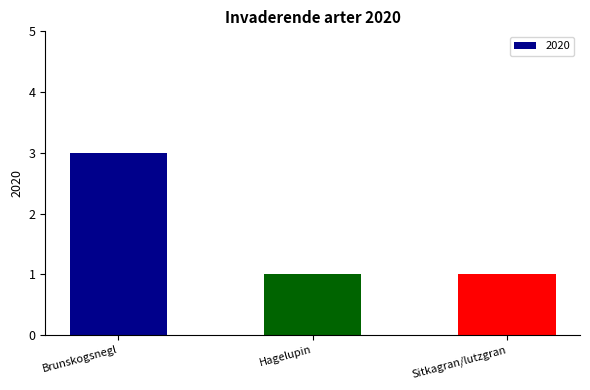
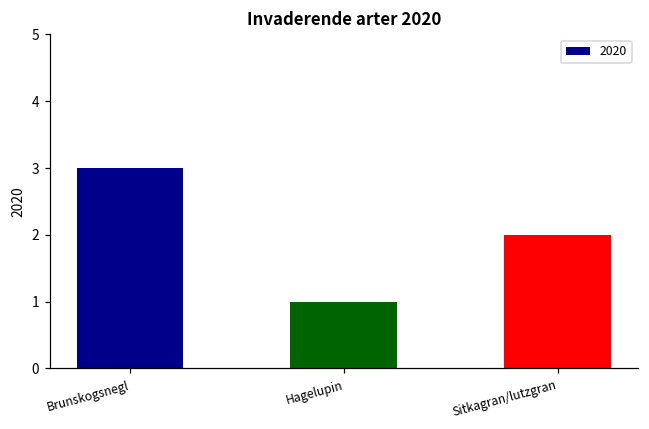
  {
    "Brunskogsnegl": 3,
    "Hagelupin": 1,
-   "Sitkagran/lutzgran": 1
+   "Sitkagran/lutzgran": 2
  }
